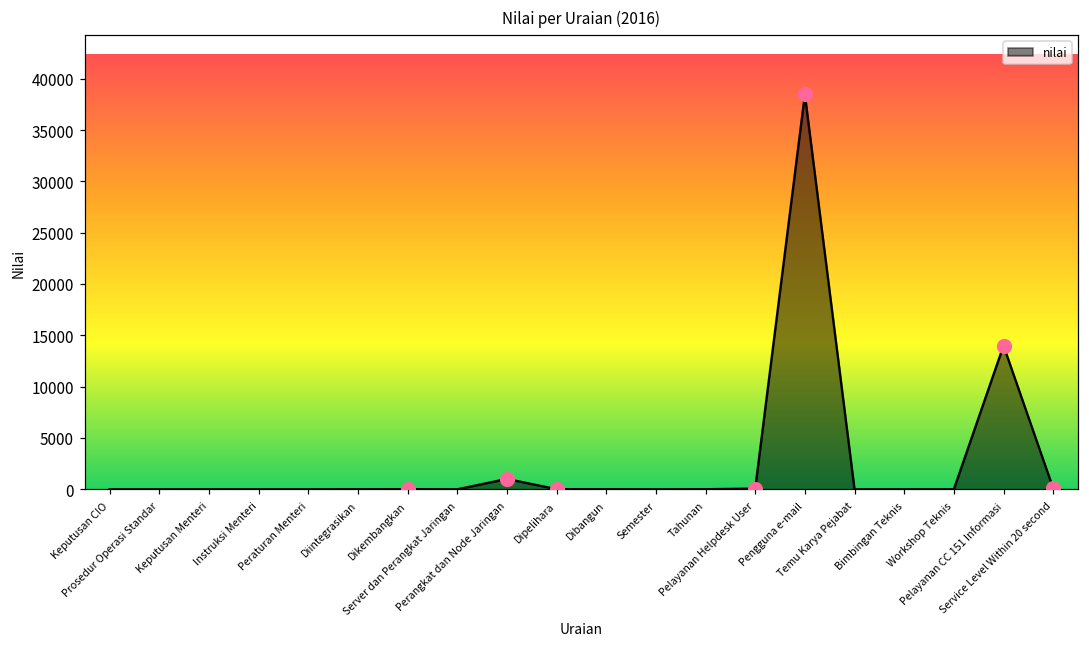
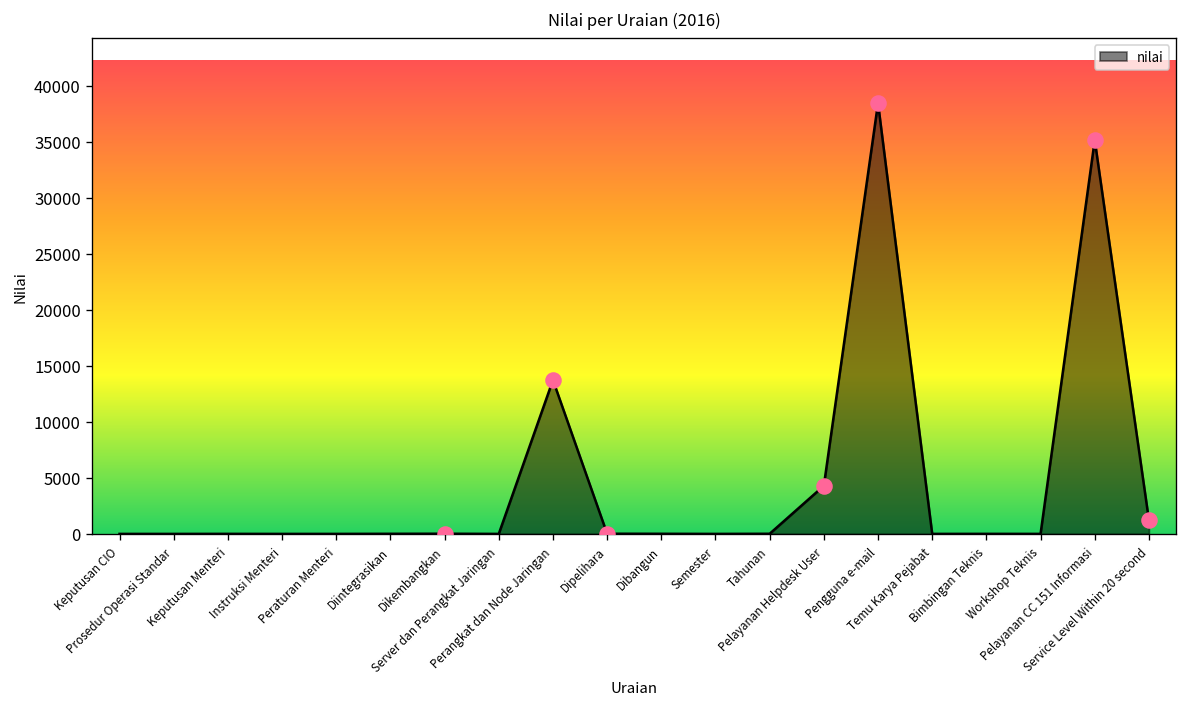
  {
    "nilai": {
      "Keputusan CIO": 0,
      "Prosedur Operasi Standar": 0,
      "Keputusan Menteri": 0,
      "Instruksi Menteri": 0,
      "Peraturan Menteri": 0,
      "Diintegrasikan": 0,
      "Server dan Perangkat Jaringan": 0,
-     "Perangkat dan Node Jaringan": 1000,
+     "Perangkat dan Node Jaringan": 14000,
      "Dibangun": 0,
      "Semester": 0,
      "Tahunan": 0,
-     "Pelayanan Helpdesk User": 0,
+     "Pelayanan Helpdesk User": 4000,
      "Temu Karya Pejabat": 0,
      "Bimbingan Teknis": 0,
      "Workshop Teknis": 0,
-     "Pelayanan CC 151 Informasi": 14000,
-     "Service Level Within 20 second": 0
+     "Pelayanan CC 151 Informasi": 35000,
+     "Service Level Within 20 second": 1000
    }
  }
